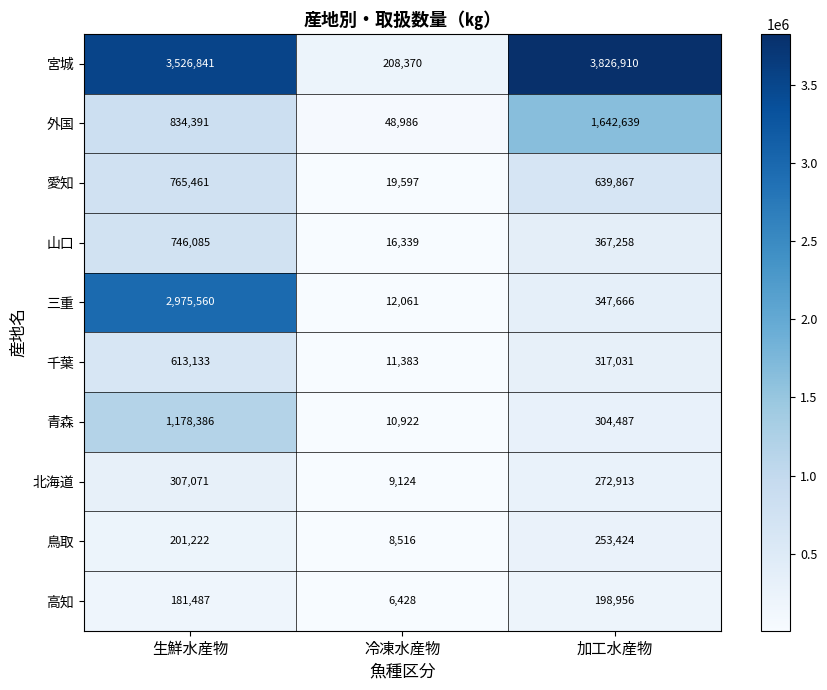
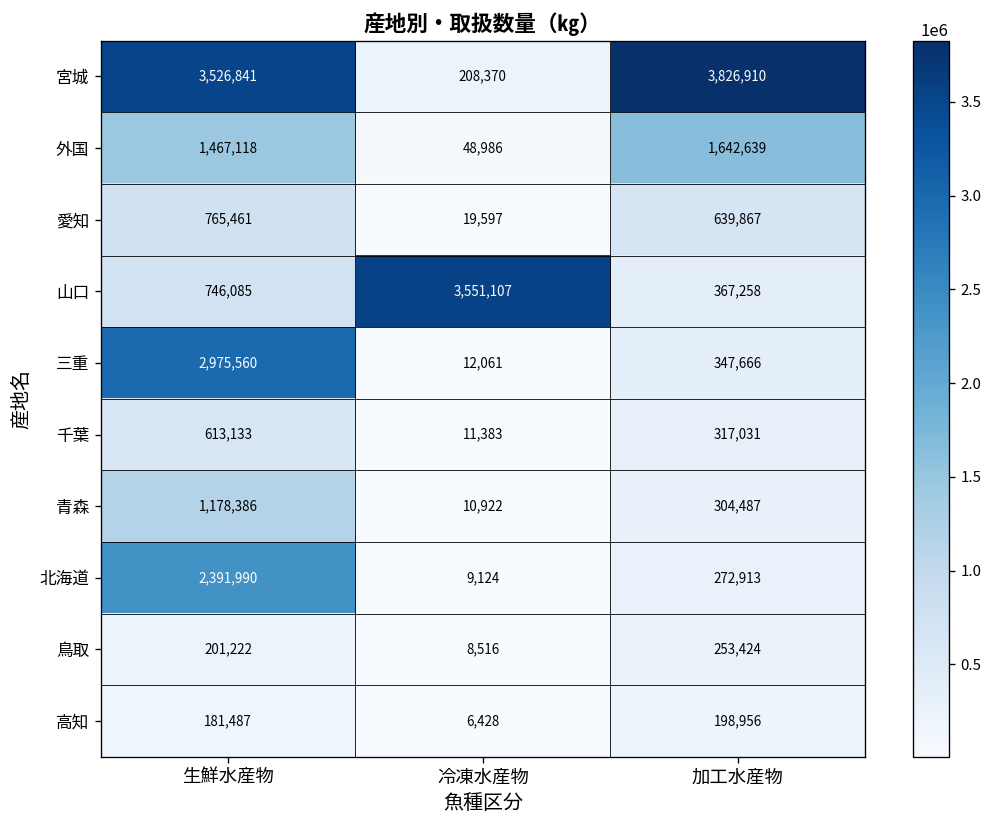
  {
    "宮城": {
      "生鮮水産物": "3,526,841",
      "冷凍水産物": "208,370",
      "加工水産物": "3,826,910"
    },
    "外国": {
-     "生鮮水産物": "834,391",
+     "生鮮水産物": "1,467,118",
      "冷凍水産物": "48,986",
      "加工水産物": "1,642,639"
    },
    "愛知": {
      "生鮮水産物": "765,461",
      "冷凍水産物": "19,597",
      "加工水産物": "639,867"
    },
    "山口": {
      "生鮮水産物": "746,085",
-     "冷凍水産物": "16,339",
+     "冷凍水産物": "3,551,107",
      "加工水産物": "367,258"
    },
    "三重": {
      "生鮮水産物": "2,975,560",
      "冷凍水産物": "12,061",
      "加工水産物": "347,666"
    },
    "千葉": {
      "生鮮水産物": "613,133",
      "冷凍水産物": "11,383",
      "加工水産物": "317,031"
    },
    "青森": {
      "生鮮水産物": "1,178,386",
      "冷凍水産物": "10,922",
      "加工水産物": "304,487"
    },
    "北海道": {
-     "生鮮水産物": "307,071",
+     "生鮮水産物": "2,391,990",
      "冷凍水産物": "9,124",
      "加工水産物": "272,913"
    },
    "鳥取": {
      "生鮮水産物": "201,222",
      "冷凍水産物": "8,516",
      "加工水産物": "253,424"
    },
    "高知": {
      "生鮮水産物": "181,487",
      "冷凍水産物": "6,428",
      "加工水産物": "198,956"
    }
  }
